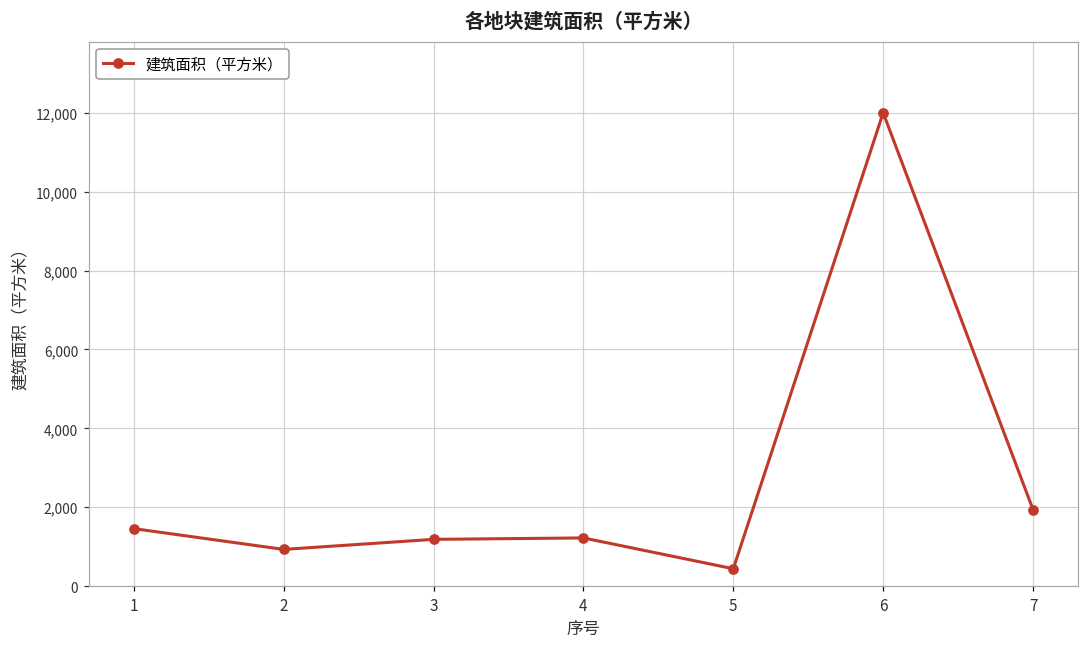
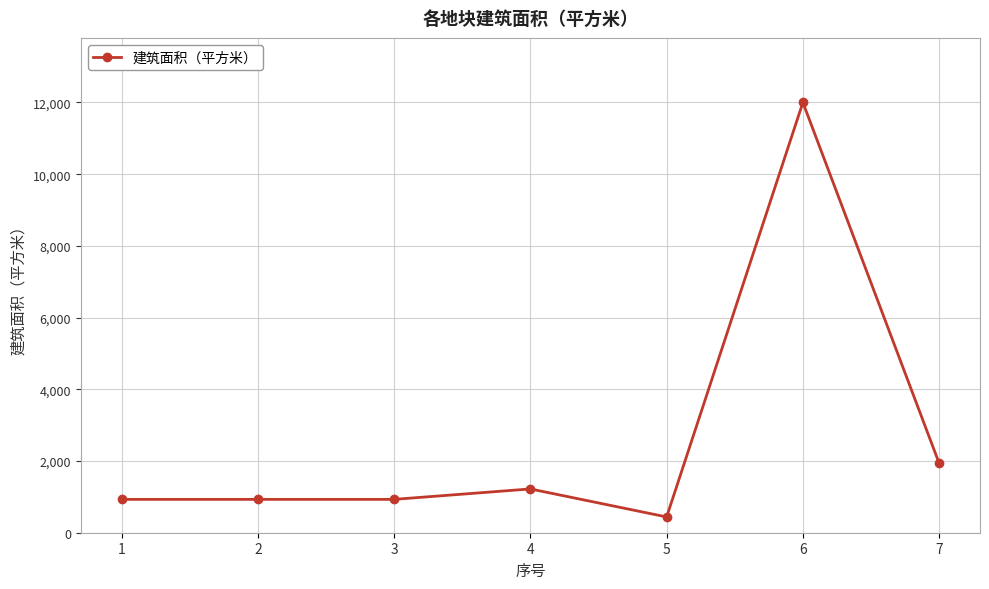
  {
-   "1": "1,500",
+   "1": "900",
    "2": "900",
-   "3": "1,200",
+   "3": "900",
    "4": "1,200",
    "5": "400",
    "6": "12,000",
    "7": "1,900"
  }
